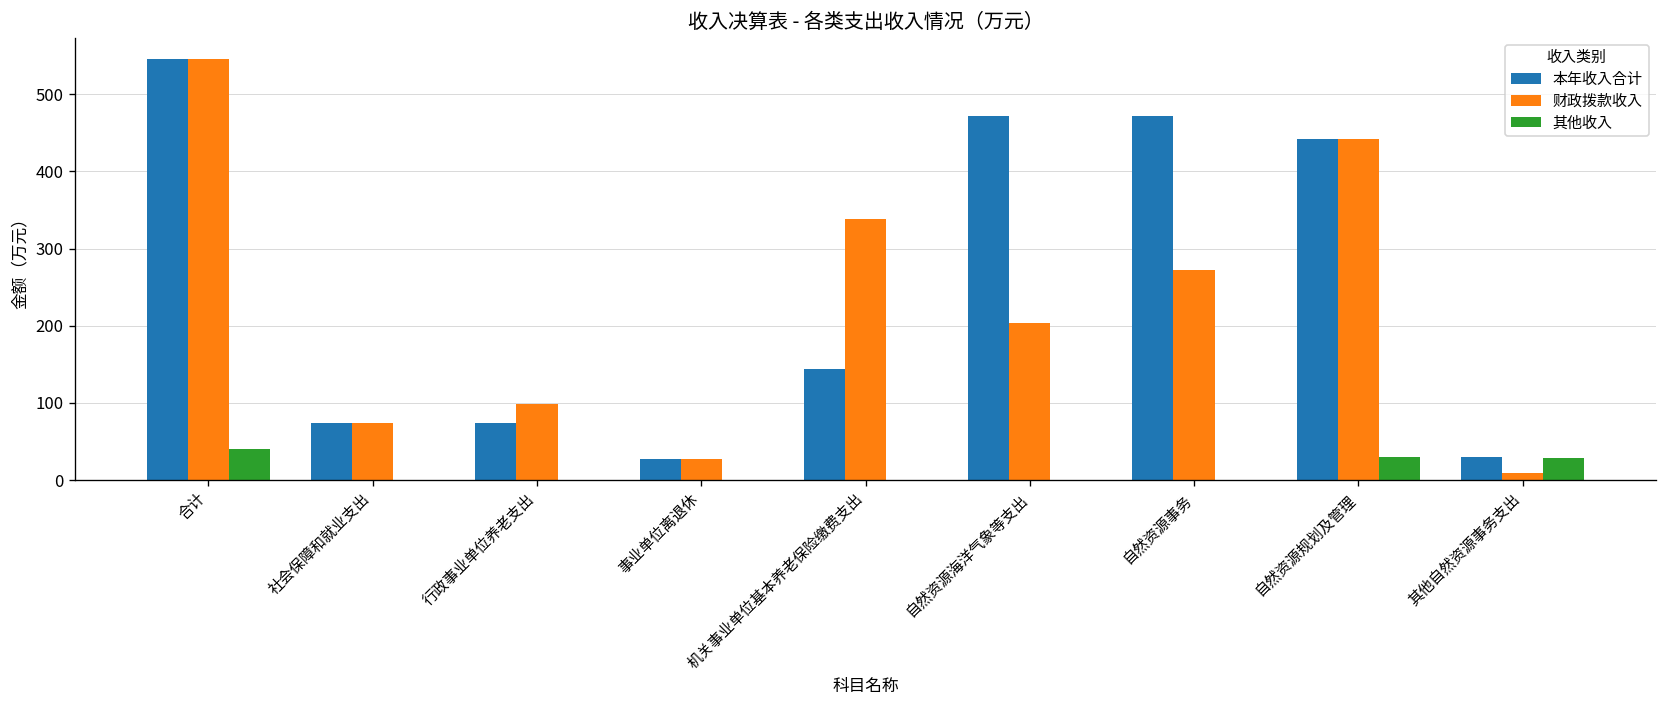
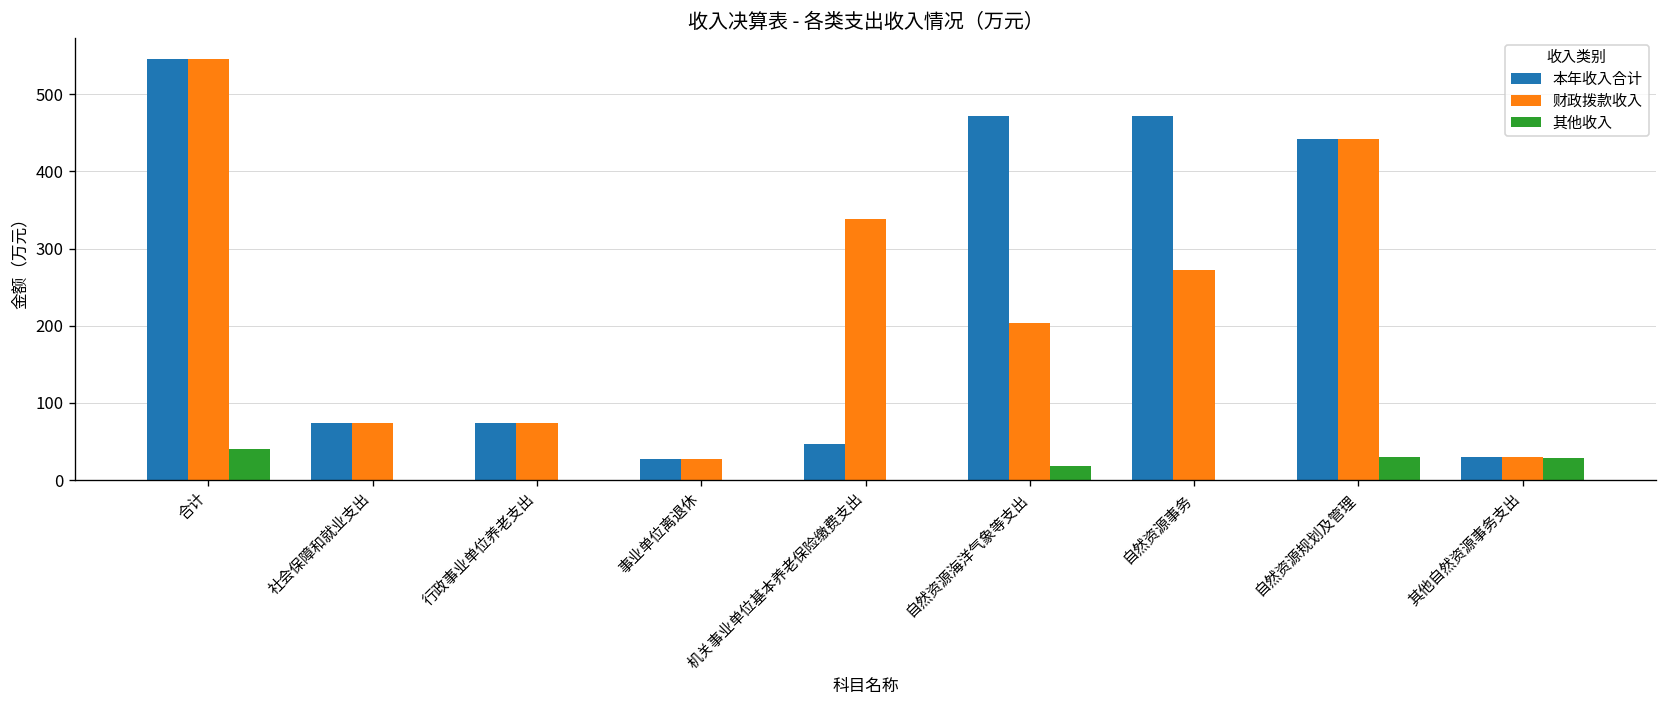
  {
    "本年收入合计": {
      "合计": 550,
      "社会保障和就业支出": 70,
      "行政事业单位养老支出": 70,
      "事业单位离退休": 30,
-     "机关事业单位基本养老保险缴费支出": 140,
+     "机关事业单位基本养老保险缴费支出": 50,
      "自然资源海洋气象等支出": 470,
      "自然资源事务": 470,
      "自然资源规划及管理": 440,
      "其他自然资源事务支出": 30
    },
    "财政拨款收入": {
      "合计": 550,
      "社会保障和就业支出": 70,
-     "行政事业单位养老支出": 100,
+     "行政事业单位养老支出": 70,
      "事业单位离退休": 30,
      "机关事业单位基本养老保险缴费支出": 340,
      "自然资源海洋气象等支出": 200,
      "自然资源事务": 270,
      "自然资源规划及管理": 440,
-     "其他自然资源事务支出": 10
+     "其他自然资源事务支出": 30
    },
    "其他收入": {
      "合计": 40,
      "社会保障和就业支出": 0,
      "行政事业单位养老支出": 0,
      "事业单位离退休": 0,
      "机关事业单位基本养老保险缴费支出": 0,
-     "自然资源海洋气象等支出": 0,
+     "自然资源海洋气象等支出": 20,
      "自然资源规划及管理": 30,
      "其他自然资源事务支出": 30
    }
  }
